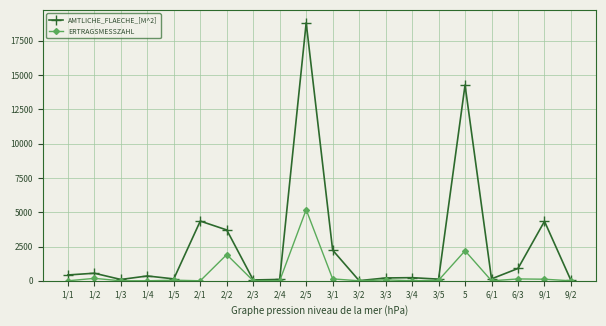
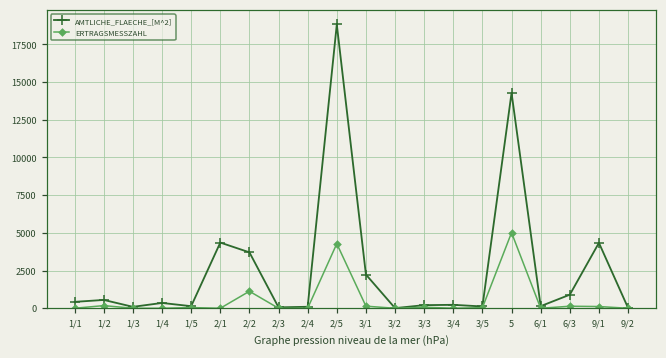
  {
    "AMTLICHE_FLAECHE_[M^2]": {
      "1/1": 400,
      "1/2": 600,
      "1/4": 400,
      "2/1": 4400,
      "2/2": 3700,
      "2/5": 18800,
      "3/1": 2200,
      "3/4": 200,
      "5": 14300,
      "6/3": 900,
      "9/1": 4300
    },
    "ERTRAGSMESSZAHL": {
      "1/1": 0,
      "1/2": 200,
      "1/4": 0,
      "2/1": 0,
-     "2/2": 1900,
-     "2/5": 5200,
+     "2/2": 1100,
+     "2/5": 4300,
      "3/1": 100,
      "3/4": 0,
-     "5": 2200,
+     "5": 5000,
      "6/3": 100,
      "9/1": 100
    }
  }
